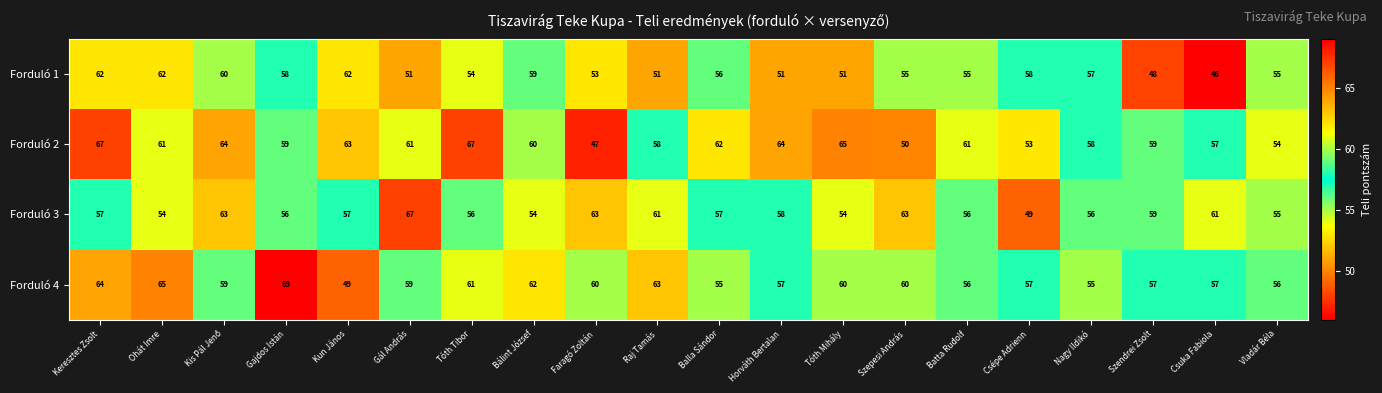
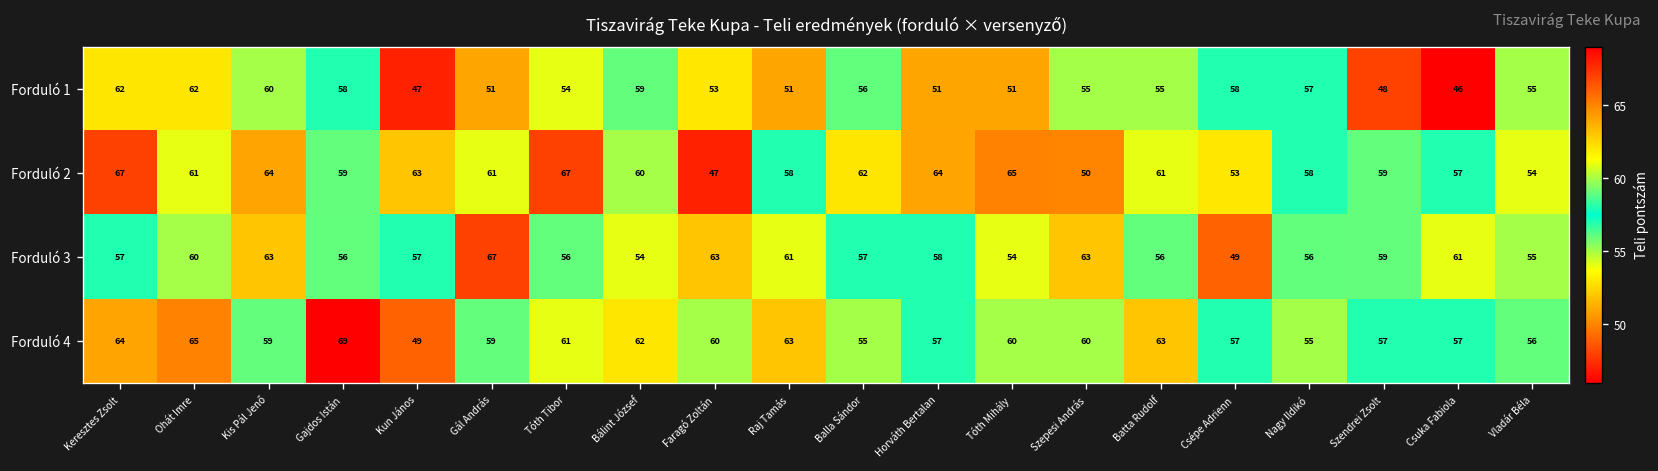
  {
    "Forduló 1": {
      "Keresztes Zsolt": 62,
      "Ohát Imre": 62,
      "Kis Pál Jenő": 60,
      "Gajdos Istán": 58,
-     "Kun János": 62,
+     "Kun János": 47,
      "Gál András": 51,
      "Tóth Tibor": 54,
      "Bálint József": 59,
      "Faragó Zoltán": 53,
      "Raj Tamás": 51,
      "Balla Sándor": 56,
      "Horváth Bertalan": 51,
      "Tóth Mihály": 51,
      "Szepesi András": 55,
      "Batta Rudolf": 55,
      "Csépe Adrienn": 58,
      "Nagy Ildikó": 57,
      "Szendrei Zsolt": 48,
      "Csuka Fabiola": 46,
      "Vladár Béla": 55
    },
    "Forduló 2": {
      "Keresztes Zsolt": 67,
      "Ohát Imre": 61,
      "Kis Pál Jenő": 64,
      "Gajdos Istán": 59,
      "Kun János": 63,
      "Gál András": 61,
      "Tóth Tibor": 67,
      "Bálint József": 60,
      "Faragó Zoltán": 47,
      "Raj Tamás": 58,
      "Balla Sándor": 62,
      "Horváth Bertalan": 64,
      "Tóth Mihály": 65,
      "Szepesi András": 50,
      "Batta Rudolf": 61,
      "Csépe Adrienn": 53,
      "Nagy Ildikó": 58,
      "Szendrei Zsolt": 59,
      "Csuka Fabiola": 57,
      "Vladár Béla": 54
    },
    "Forduló 3": {
      "Keresztes Zsolt": 57,
-     "Ohát Imre": 54,
+     "Ohát Imre": 60,
      "Kis Pál Jenő": 63,
      "Gajdos Istán": 56,
      "Kun János": 57,
      "Gál András": 67,
      "Tóth Tibor": 56,
      "Bálint József": 54,
      "Faragó Zoltán": 63,
      "Raj Tamás": 61,
      "Balla Sándor": 57,
      "Horváth Bertalan": 58,
      "Tóth Mihály": 54,
      "Szepesi András": 63,
      "Batta Rudolf": 56,
      "Csépe Adrienn": 49,
      "Nagy Ildikó": 56,
      "Szendrei Zsolt": 59,
      "Csuka Fabiola": 61,
      "Vladár Béla": 55
    },
    "Forduló 4": {
      "Keresztes Zsolt": 64,
      "Ohát Imre": 65,
      "Kis Pál Jenő": 59,
      "Gajdos Istán": 69,
      "Kun János": 49,
      "Gál András": 59,
      "Tóth Tibor": 61,
      "Bálint József": 62,
      "Faragó Zoltán": 60,
      "Raj Tamás": 63,
      "Balla Sándor": 55,
      "Horváth Bertalan": 57,
      "Tóth Mihály": 60,
      "Szepesi András": 60,
-     "Batta Rudolf": 56,
+     "Batta Rudolf": 63,
      "Csépe Adrienn": 57,
      "Nagy Ildikó": 55,
      "Szendrei Zsolt": 57,
      "Csuka Fabiola": 57,
      "Vladár Béla": 56
    }
  }
